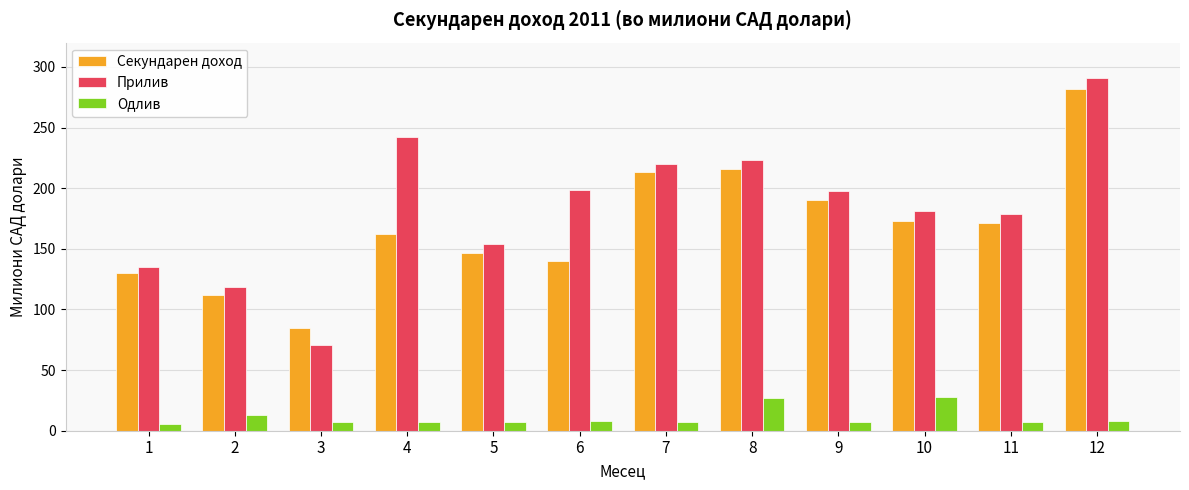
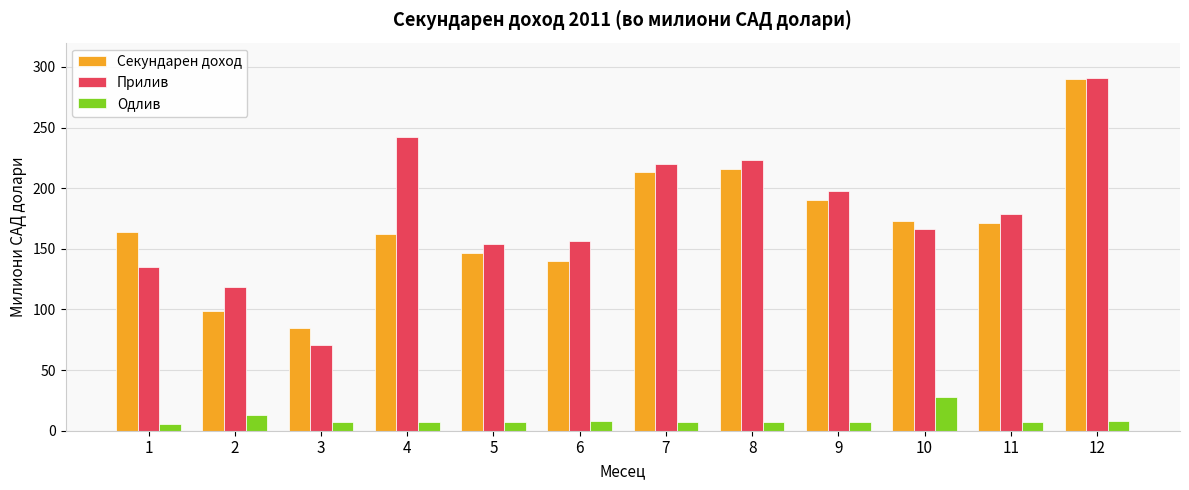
  {
    "Секундарен доход": {
-     "1": 130,
-     "2": 112,
+     "1": 164,
+     "2": 99,
      "3": 85,
      "4": 162,
      "5": 146,
      "6": 140,
      "7": 213,
      "8": 216,
      "9": 190,
      "10": 173,
      "11": 171,
-     "12": 282
+     "12": 290
    },
    "Прилив": {
      "1": 135,
      "2": 118,
      "3": 71,
      "4": 242,
      "5": 154,
-     "6": 199,
+     "6": 157,
      "7": 220,
      "8": 223,
      "9": 197,
-     "10": 181,
+     "10": 167,
      "11": 178,
      "12": 291
    },
    "Одлив": {
      "1": 5,
      "2": 13,
      "3": 8,
      "4": 7,
      "5": 8,
      "6": 8,
      "7": 7,
-     "8": 27,
+     "8": 8,
      "9": 7,
      "10": 28,
      "11": 7,
      "12": 8
    }
  }
